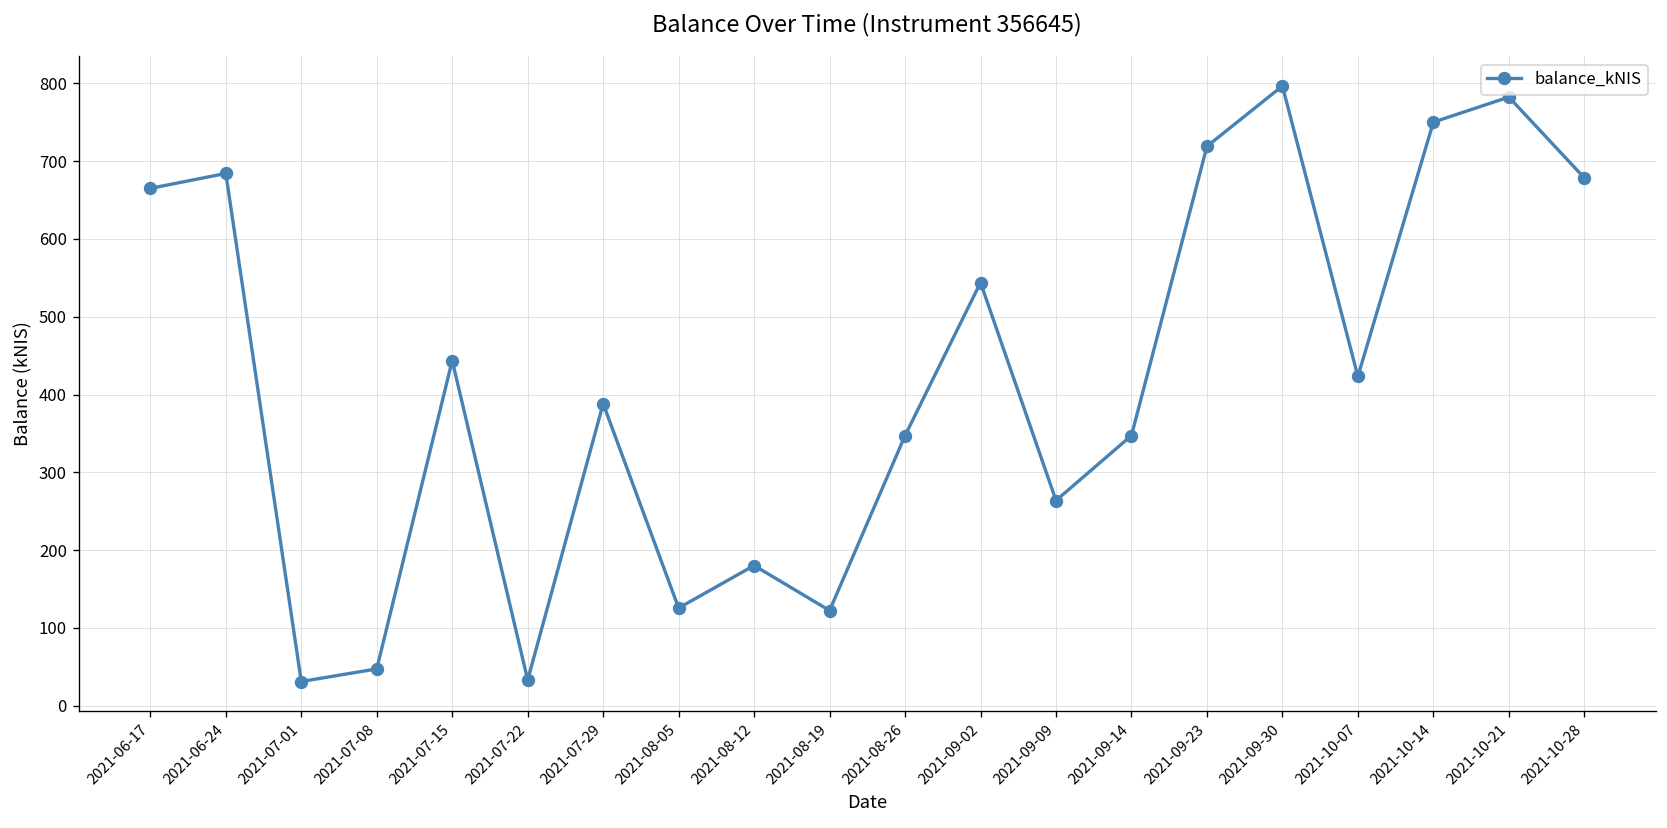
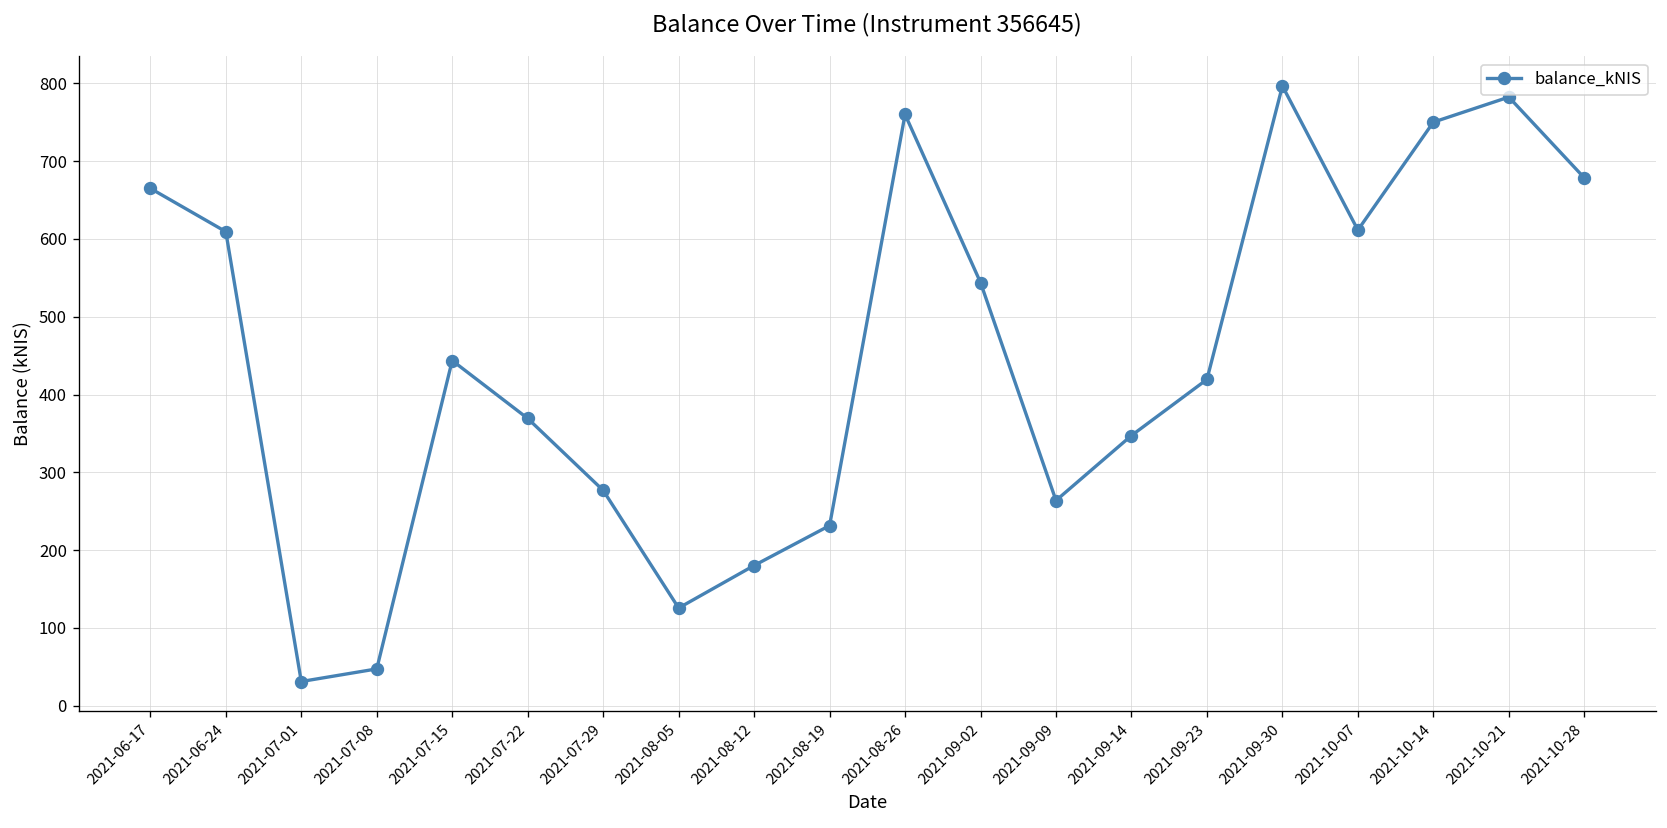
  {
    "2021-06-17": 670,
-   "2021-06-24": 680,
+   "2021-06-24": 610,
    "2021-07-01": 30,
    "2021-07-08": 50,
    "2021-07-15": 440,
-   "2021-07-22": 30,
-   "2021-07-29": 390,
+   "2021-07-22": 370,
+   "2021-07-29": 280,
    "2021-08-05": 130,
    "2021-08-12": 180,
-   "2021-08-19": 120,
-   "2021-08-26": 350,
+   "2021-08-19": 230,
+   "2021-08-26": 760,
    "2021-09-02": 540,
    "2021-09-09": 260,
    "2021-09-14": 350,
-   "2021-09-23": 720,
+   "2021-09-23": 420,
    "2021-09-30": 800,
-   "2021-10-07": 420,
+   "2021-10-07": 610,
    "2021-10-14": 750,
    "2021-10-21": 780,
    "2021-10-28": 680
  }
